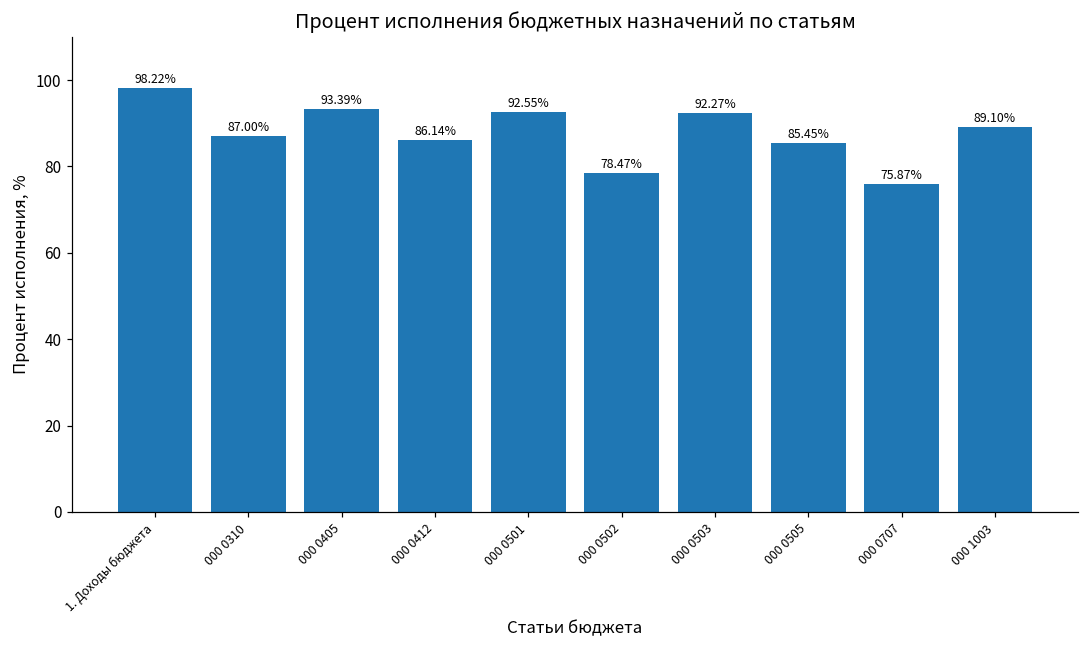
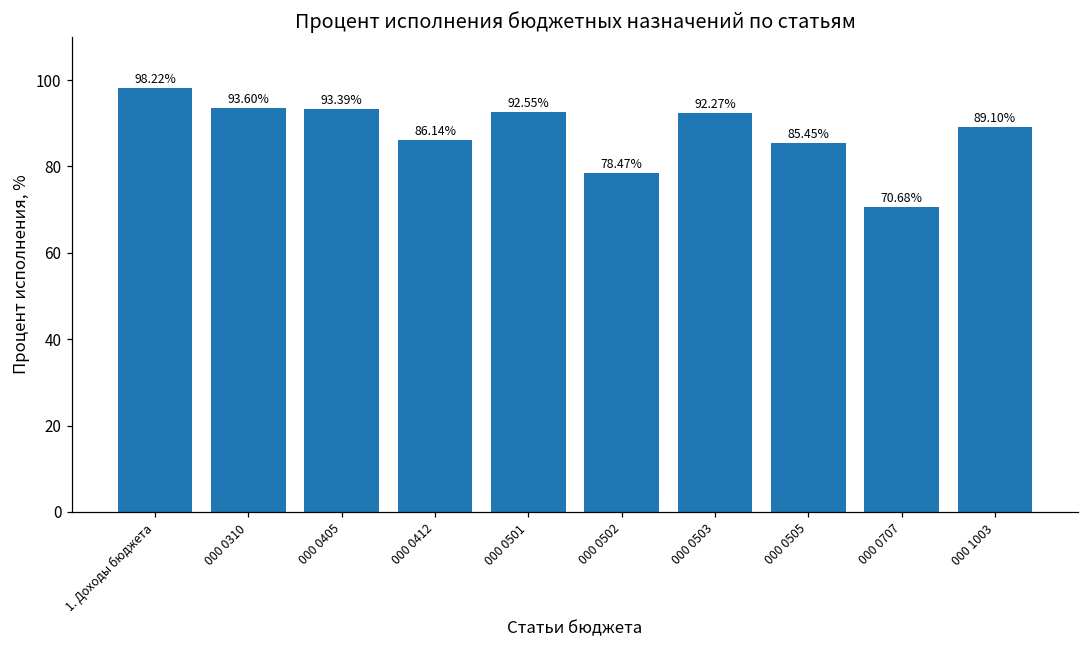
  {
    "1. Доходы бюджета": "98.22%",
-   "000 0310": "87.00%",
+   "000 0310": "93.60%",
    "000 0405": "93.39%",
    "000 0412": "86.14%",
    "000 0501": "92.55%",
    "000 0502": "78.47%",
    "000 0503": "92.27%",
    "000 0505": "85.45%",
-   "000 0707": "75.87%",
+   "000 0707": "70.68%",
    "000 1003": "89.10%"
  }
